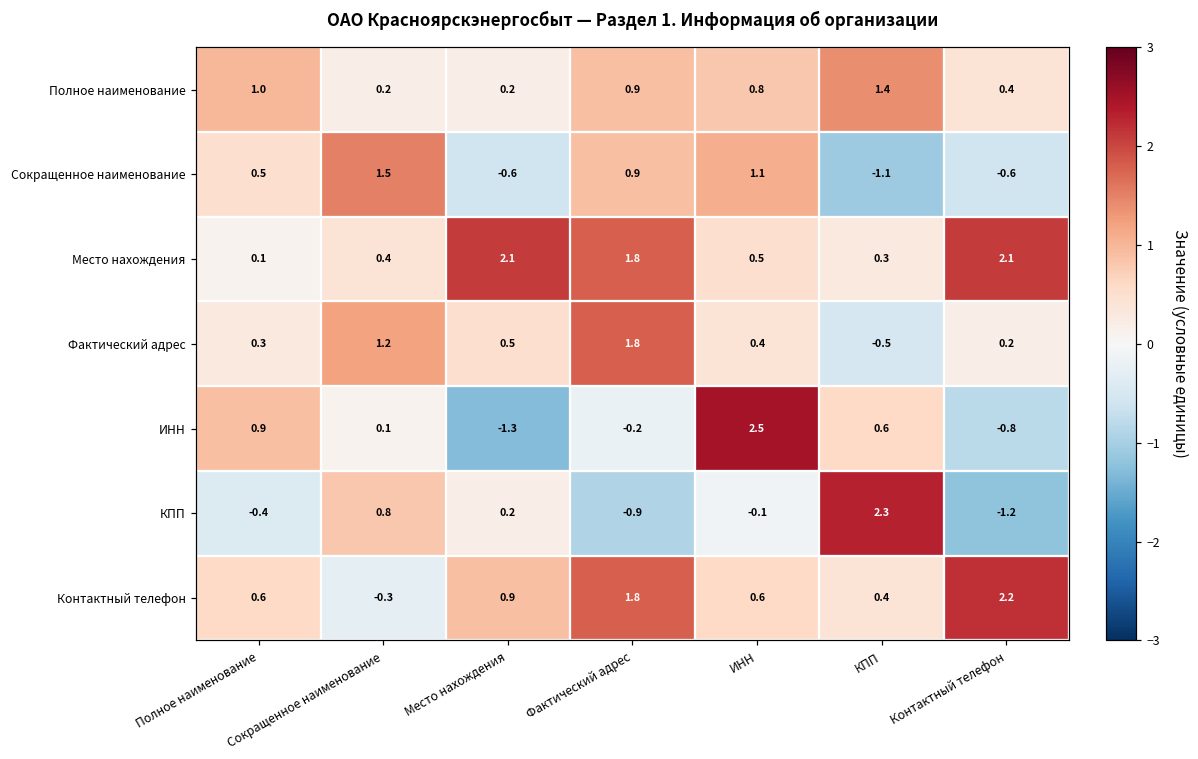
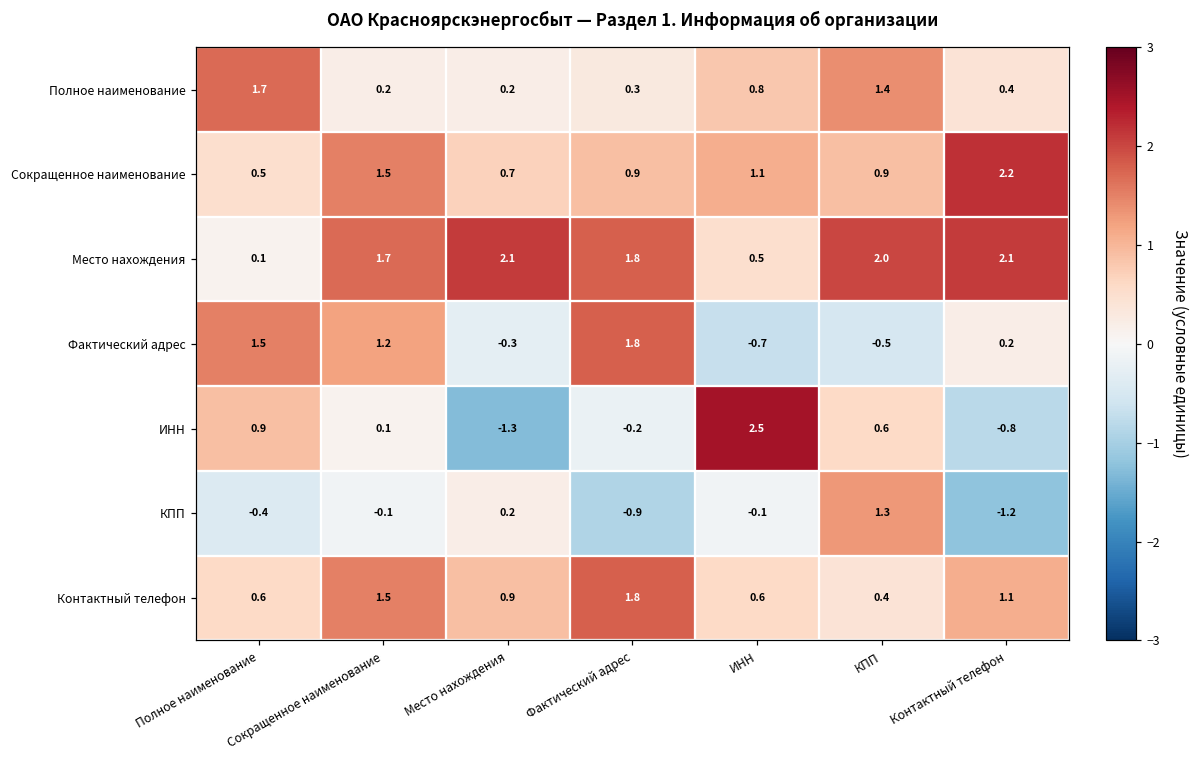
  {
    "Полное наименование": {
-     "Полное наименование": 1.0,
+     "Полное наименование": 1.7,
      "Сокращенное наименование": 0.2,
      "Место нахождения": 0.2,
-     "Фактический адрес": 0.9,
+     "Фактический адрес": 0.3,
      "ИНН": 0.8,
      "КПП": 1.4,
      "Контактный телефон": 0.4
    },
    "Сокращенное наименование": {
      "Полное наименование": 0.5,
      "Сокращенное наименование": 1.5,
-     "Место нахождения": -0.6,
+     "Место нахождения": 0.7,
      "Фактический адрес": 0.9,
      "ИНН": 1.1,
-     "КПП": -1.1,
-     "Контактный телефон": -0.6
+     "КПП": 0.9,
+     "Контактный телефон": 2.2
    },
    "Место нахождения": {
      "Полное наименование": 0.1,
-     "Сокращенное наименование": 0.4,
+     "Сокращенное наименование": 1.7,
      "Место нахождения": 2.1,
      "Фактический адрес": 1.8,
      "ИНН": 0.5,
-     "КПП": 0.3,
+     "КПП": 2.0,
      "Контактный телефон": 2.1
    },
    "Фактический адрес": {
-     "Полное наименование": 0.3,
+     "Полное наименование": 1.5,
      "Сокращенное наименование": 1.2,
-     "Место нахождения": 0.5,
+     "Место нахождения": -0.3,
      "Фактический адрес": 1.8,
-     "ИНН": 0.4,
+     "ИНН": -0.7,
      "КПП": -0.5,
      "Контактный телефон": 0.2
    },
    "ИНН": {
      "Полное наименование": 0.9,
      "Сокращенное наименование": 0.1,
      "Место нахождения": -1.3,
      "Фактический адрес": -0.2,
      "ИНН": 2.5,
      "КПП": 0.6,
      "Контактный телефон": -0.8
    },
    "КПП": {
      "Полное наименование": -0.4,
-     "Сокращенное наименование": 0.8,
+     "Сокращенное наименование": -0.1,
      "Место нахождения": 0.2,
      "Фактический адрес": -0.9,
      "ИНН": -0.1,
-     "КПП": 2.3,
+     "КПП": 1.3,
      "Контактный телефон": -1.2
    },
    "Контактный телефон": {
      "Полное наименование": 0.6,
-     "Сокращенное наименование": -0.3,
+     "Сокращенное наименование": 1.5,
      "Место нахождения": 0.9,
      "Фактический адрес": 1.8,
      "ИНН": 0.6,
      "КПП": 0.4,
-     "Контактный телефон": 2.2
+     "Контактный телефон": 1.1
    }
  }
